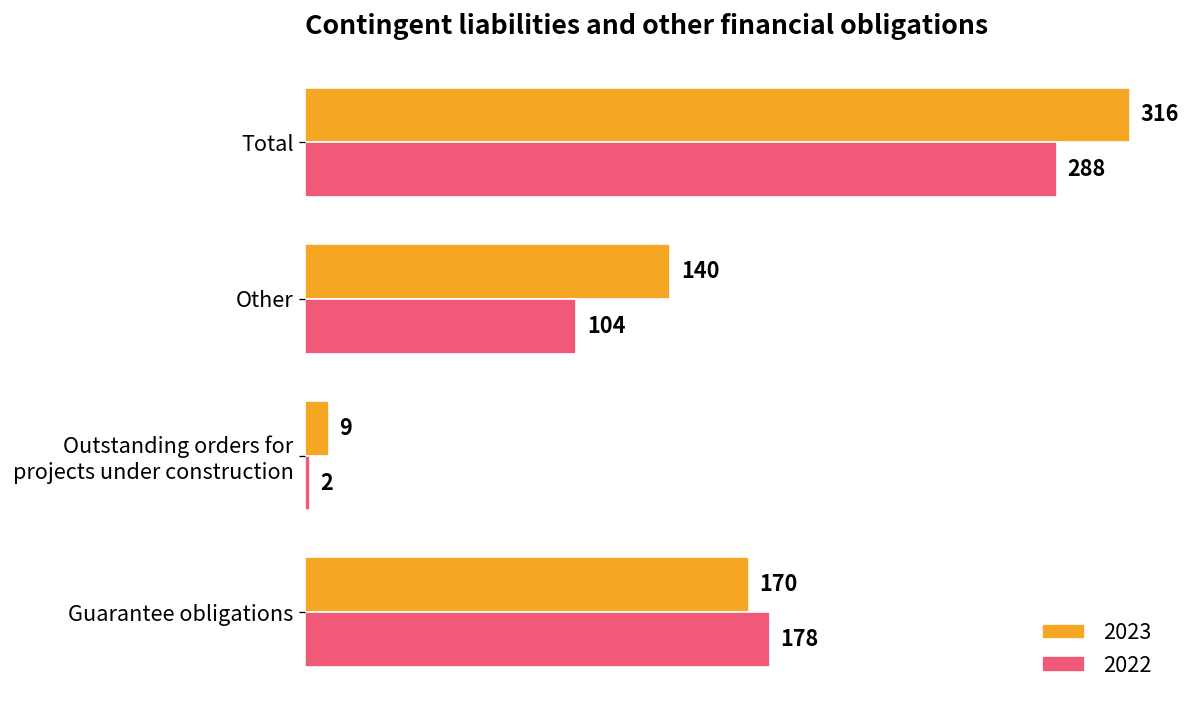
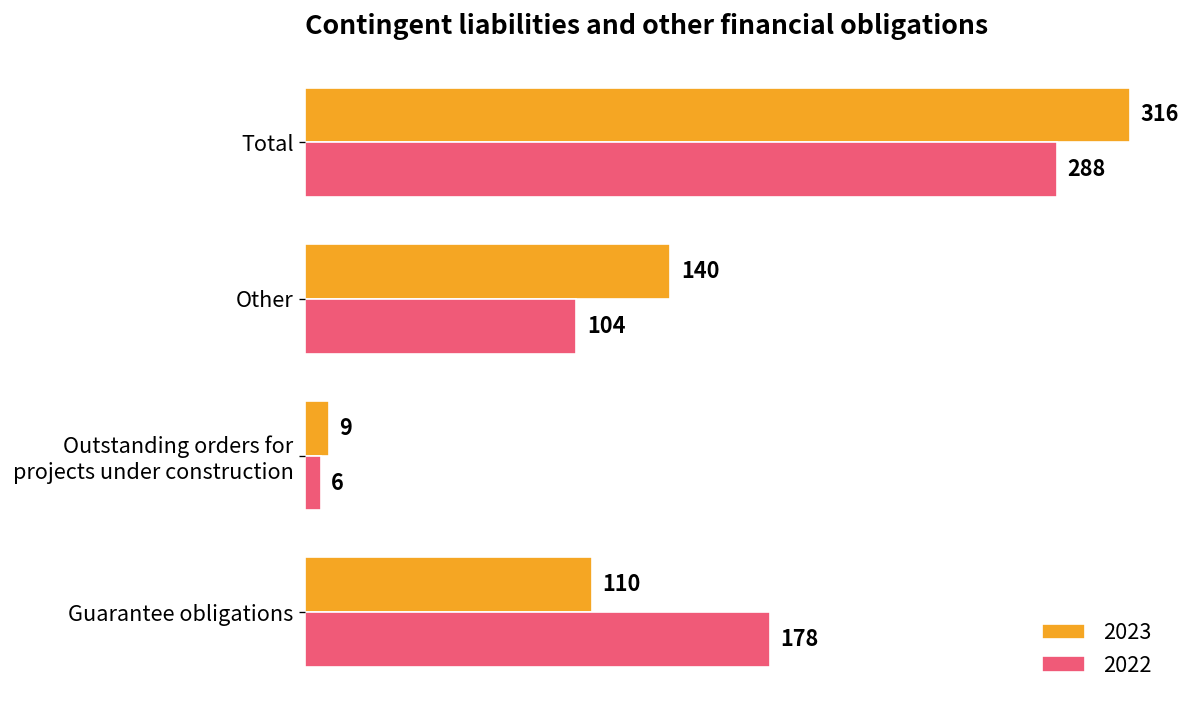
  {
    "2023": {
      "Total": 316,
      "Other": 140,
      "Outstanding orders for projects under construction": 9,
-     "Guarantee obligations": 170
+     "Guarantee obligations": 110
    },
    "2022": {
      "Total": 288,
      "Other": 104,
-     "Outstanding orders for projects under construction": 2,
+     "Outstanding orders for projects under construction": 6,
      "Guarantee obligations": 178
    }
  }
